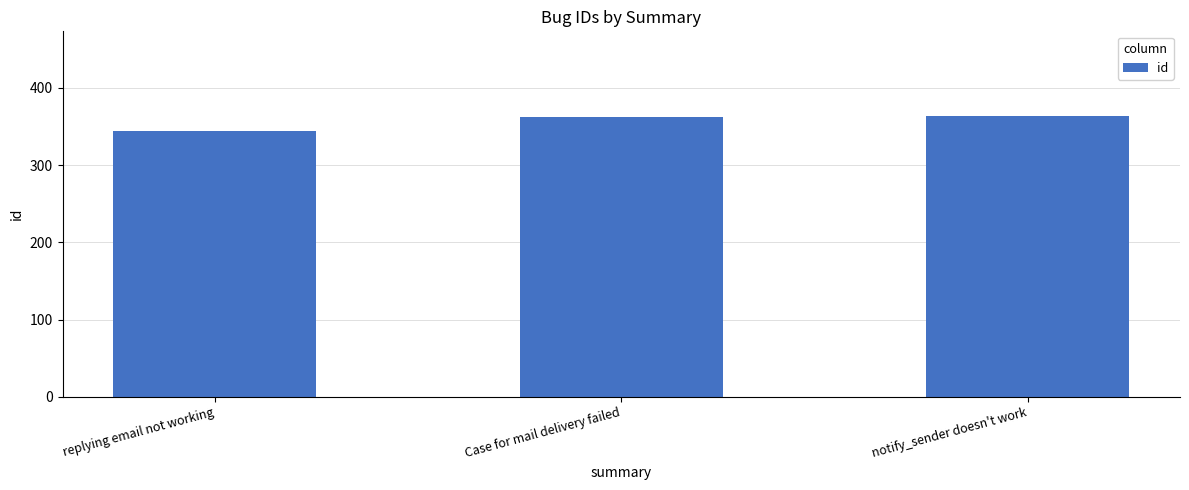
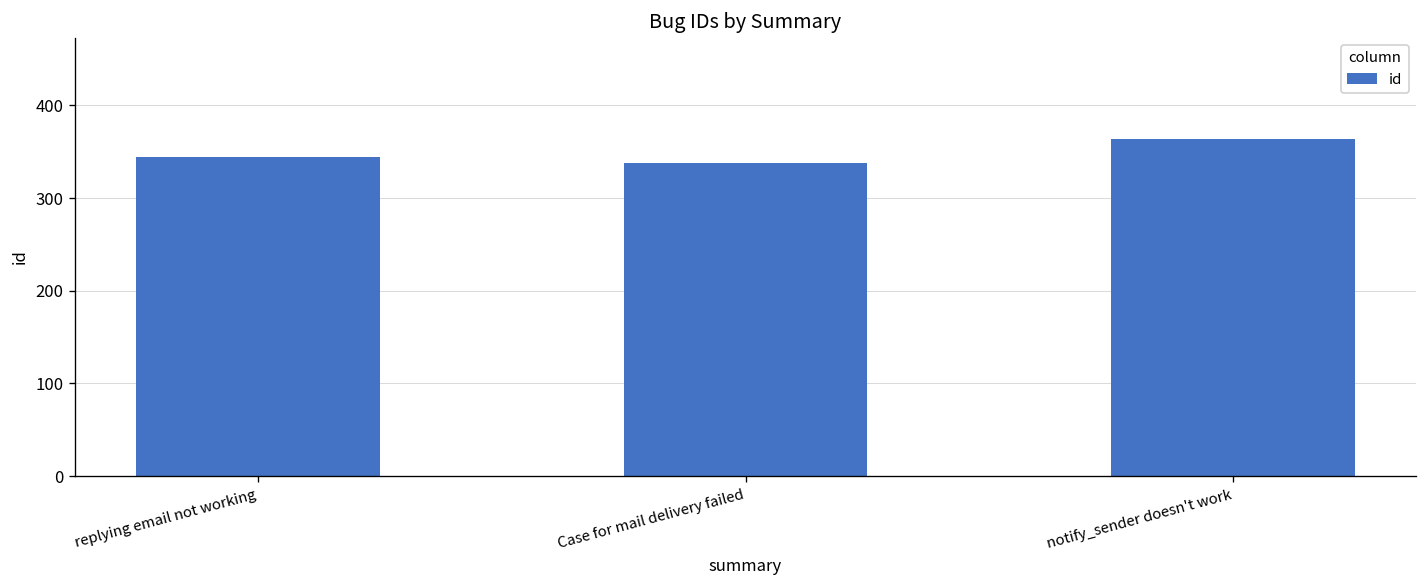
  {
    "replying email not working": 340,
-   "Case for mail delivery failed": 360,
+   "Case for mail delivery failed": 340,
    "notify_sender doesn't work": 360
  }
